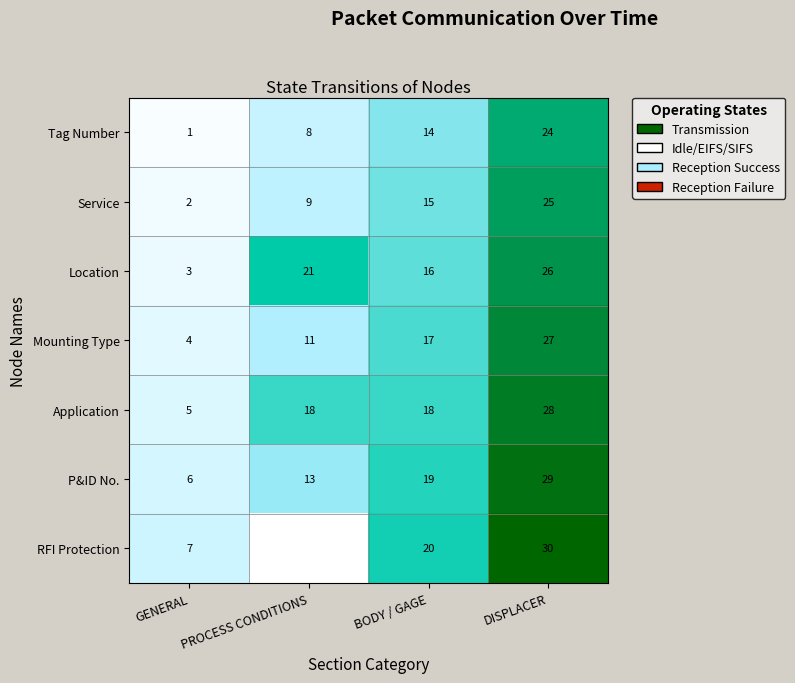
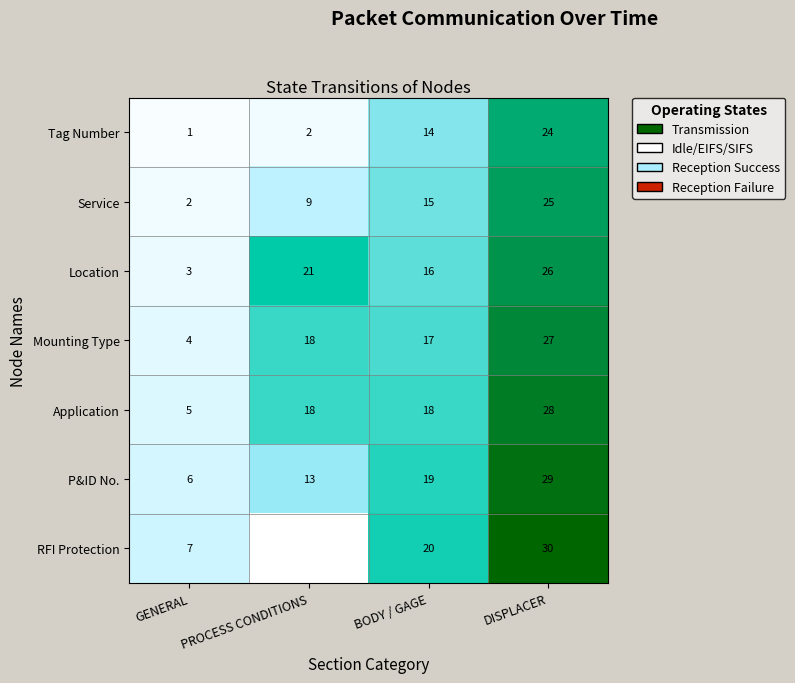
  {
    "Tag Number": {
      "GENERAL": 1,
-     "PROCESS CONDITIONS": 8,
+     "PROCESS CONDITIONS": 2,
      "BODY / GAGE": 14,
      "DISPLACER": 24
    },
    "Service": {
      "GENERAL": 2,
      "PROCESS CONDITIONS": 9,
      "BODY / GAGE": 15,
      "DISPLACER": 25
    },
    "Location": {
      "GENERAL": 3,
      "PROCESS CONDITIONS": 21,
      "BODY / GAGE": 16,
      "DISPLACER": 26
    },
    "Mounting Type": {
      "GENERAL": 4,
-     "PROCESS CONDITIONS": 11,
+     "PROCESS CONDITIONS": 18,
      "BODY / GAGE": 17,
      "DISPLACER": 27
    },
    "Application": {
      "GENERAL": 5,
      "PROCESS CONDITIONS": 18,
      "BODY / GAGE": 18,
      "DISPLACER": 28
    },
    "P&ID No.": {
      "GENERAL": 6,
      "PROCESS CONDITIONS": 13,
      "BODY / GAGE": 19,
      "DISPLACER": 29
    },
    "RFI Protection": {
      "GENERAL": 7,
      "BODY / GAGE": 20,
      "DISPLACER": 30
    }
  }
